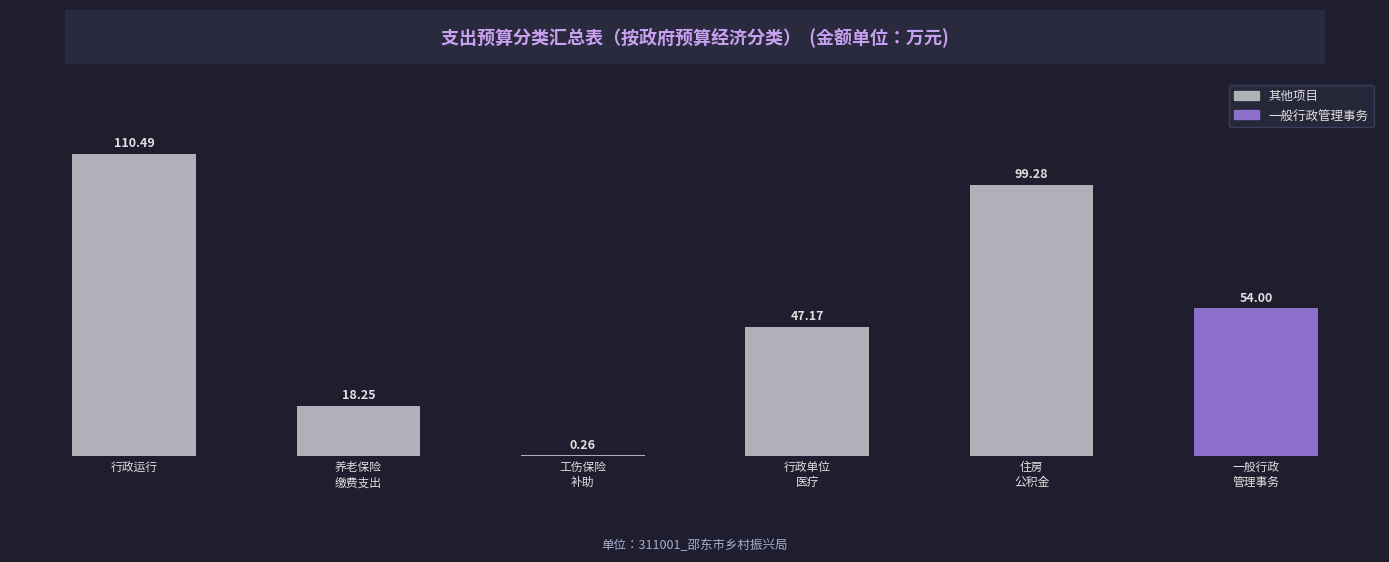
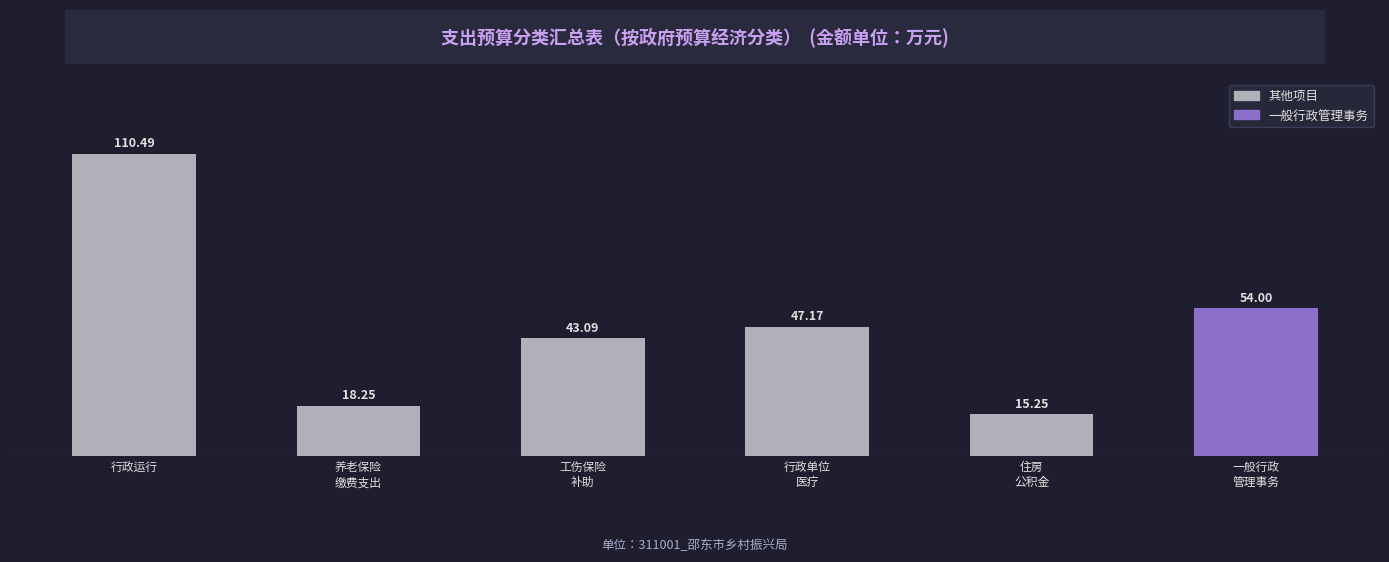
  {
    "行政运行": 110.49,
    "养老保险 缴费支出": 18.25,
-   "工伤保险 补助": 0.26,
+   "工伤保险 补助": 43.09,
    "行政单位 医疗": 47.17,
-   "住房 公积金": 99.28,
+   "住房 公积金": 15.25,
    "一般行政 管理事务": 54.00
  }
